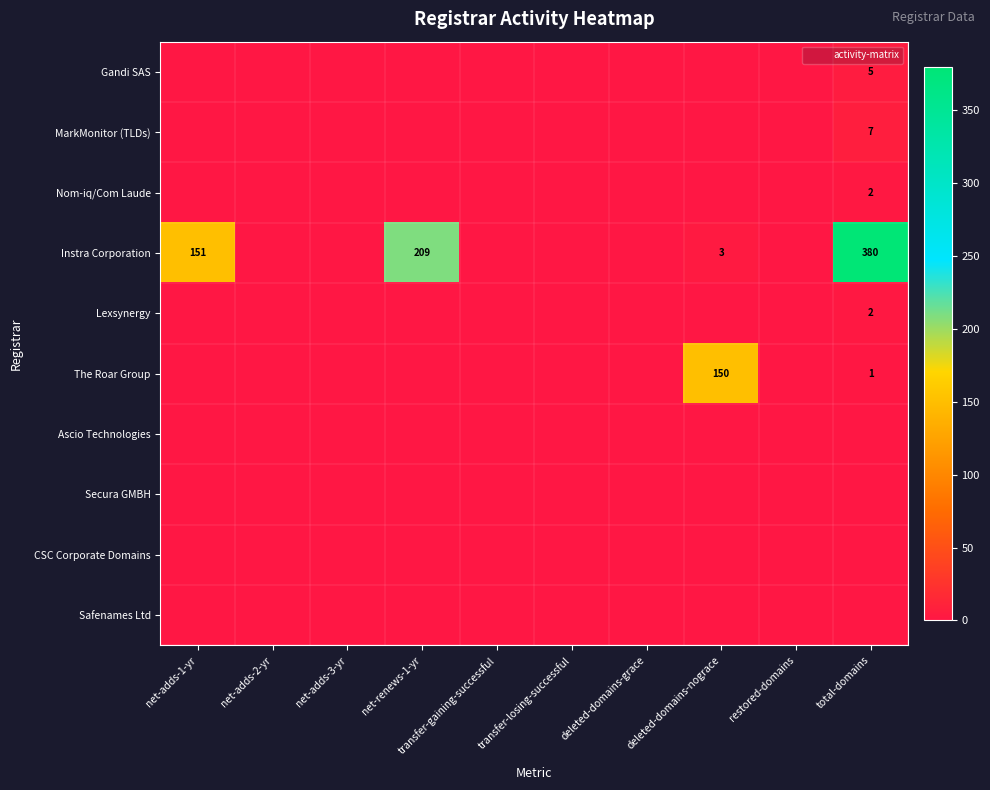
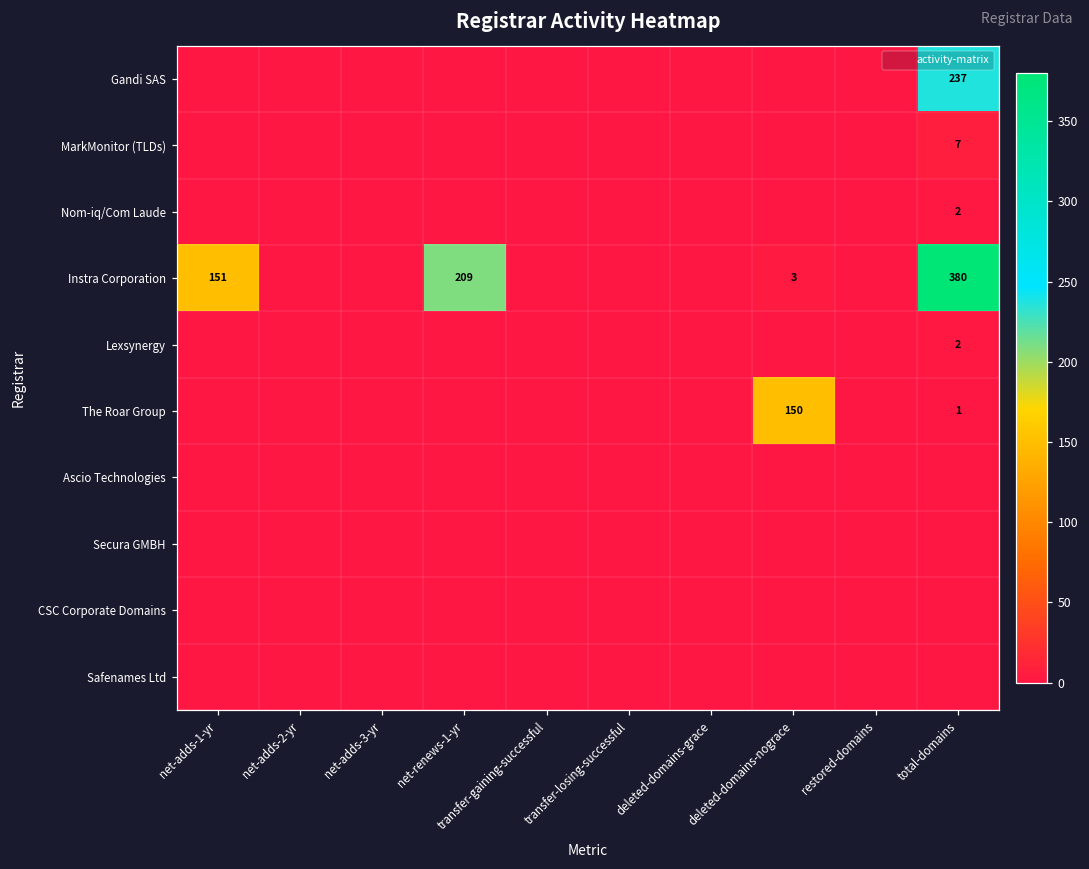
  {
    "Gandi SAS": {
-     "total-domains": 5
+     "total-domains": 237
    },
    "MarkMonitor (TLDs)": {
      "total-domains": 7
    },
    "Nom-iq/Com Laude": {
      "total-domains": 2
    },
    "Instra Corporation": {
      "net-adds-1-yr": 151,
      "net-renews-1-yr": 209,
      "deleted-domains-nograce": 3,
      "total-domains": 380
    },
    "Lexsynergy": {
      "total-domains": 2
    },
    "The Roar Group": {
      "deleted-domains-nograce": 150,
      "total-domains": 1
    }
  }
